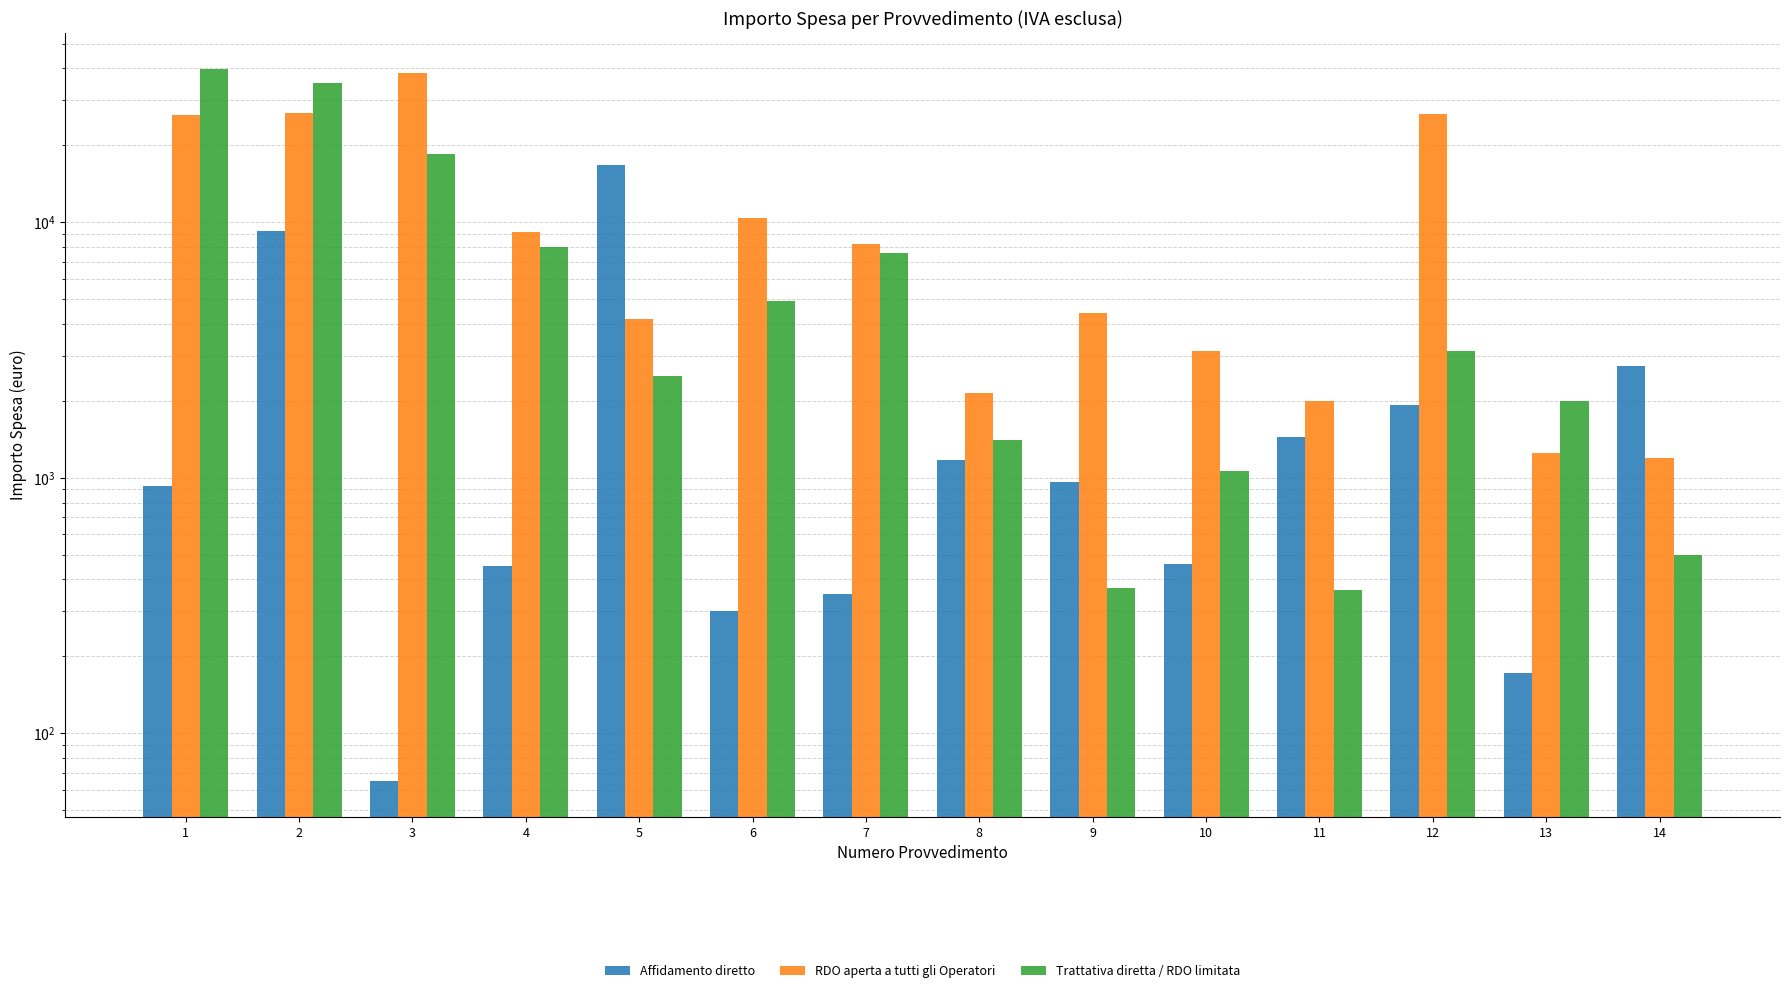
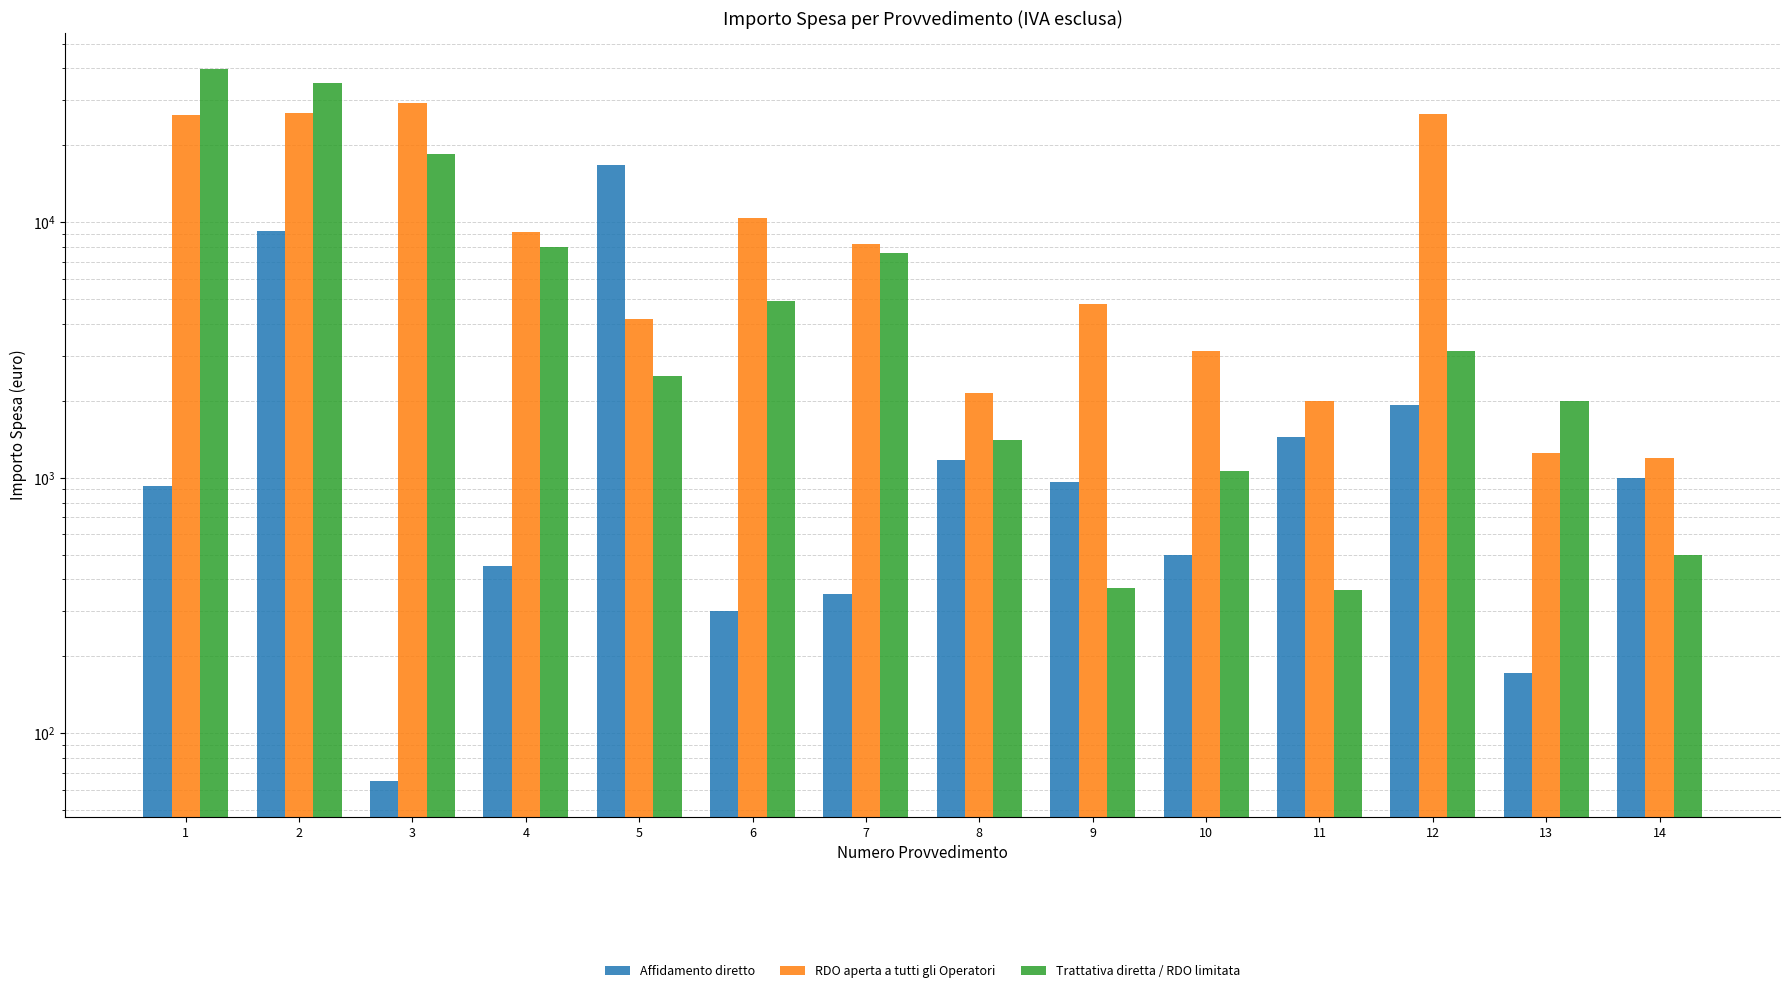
  {
    "Affidamento diretto": {
      "1": 930,
      "2": 9300,
      "3": 65,
      "4": 450,
      "5": 17000,
      "6": 300,
      "7": 350,
      "8": 1200,
      "9": 960,
-     "10": 460,
+     "10": 500,
      "11": 1500,
      "12": 1900,
      "13": 170,
-     "14": 2700
+     "14": 1000
    },
    "RDO aperta a tutti gli Operatori": {
      "1": 26000,
      "2": 27000,
-     "3": 39000,
+     "3": 29000,
      "4": 9100,
      "5": 4200,
      "6": 10400,
      "7": 8200,
      "8": 2100,
-     "9": 4400,
+     "9": 4800,
      "10": 3100,
      "11": 2000,
      "12": 27000,
      "13": 1200,
      "14": 1200
    },
    "Trattativa diretta / RDO limitata": {
      "1": 40000,
      "2": 35000,
      "3": 19000,
      "4": 8000,
      "5": 2500,
      "6": 4900,
      "7": 7600,
      "8": 1400,
      "9": 370,
      "10": 1070,
      "11": 370,
      "12": 3100,
      "13": 2000,
      "14": 500
    }
  }
